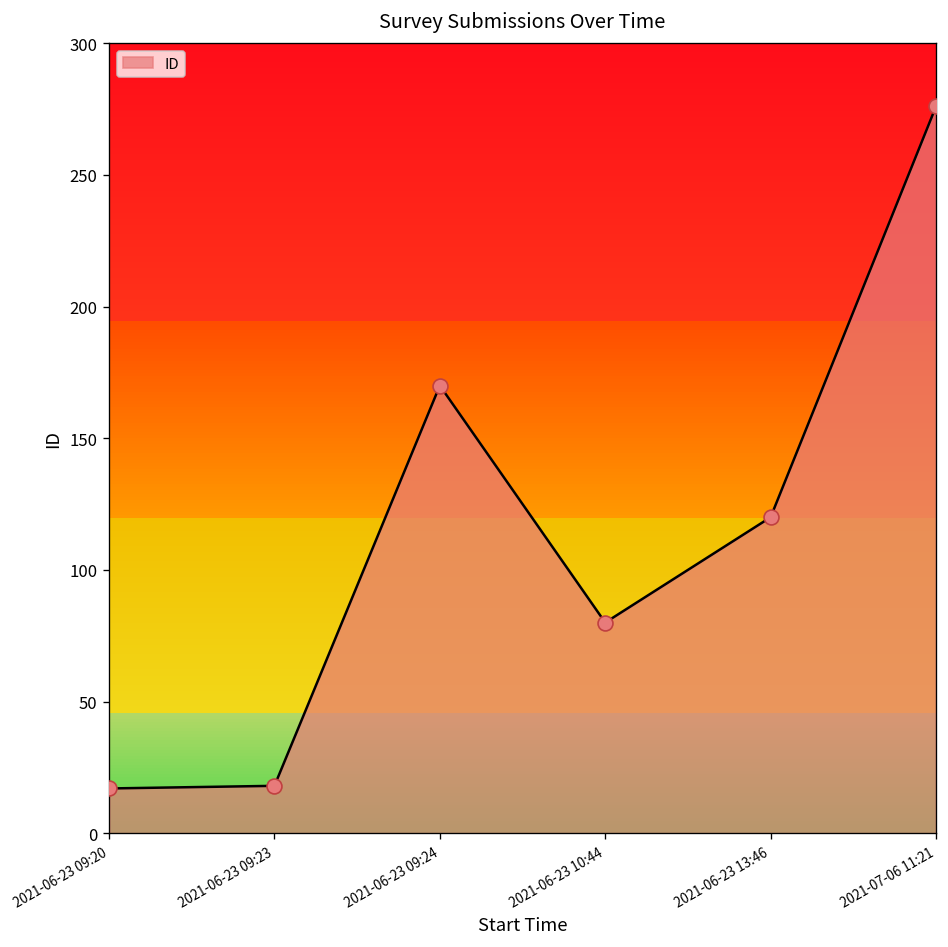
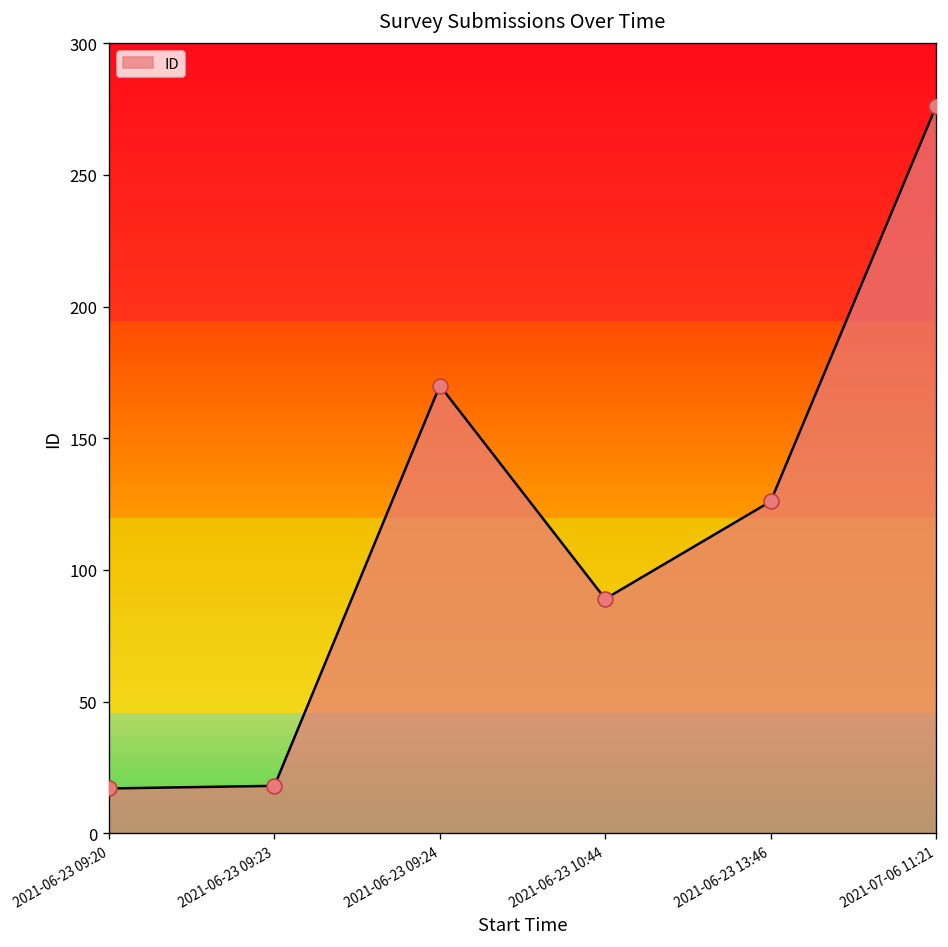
  {
    "2021-06-23 09:20": 17,
    "2021-06-23 09:23": 18,
    "2021-06-23 09:24": 170,
-   "2021-06-23 10:44": 80,
-   "2021-06-23 13:46": 120,
+   "2021-06-23 10:44": 89,
+   "2021-06-23 13:46": 126,
    "2021-07-06 11:21": 276
  }
